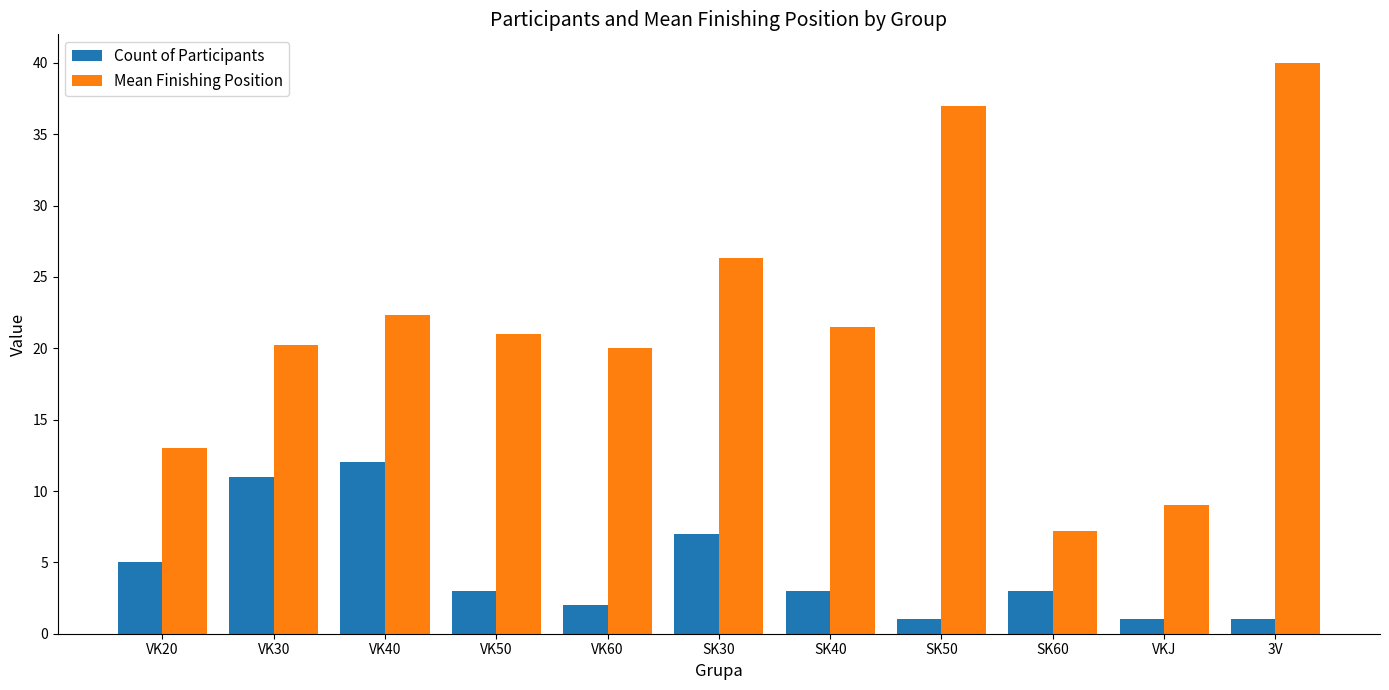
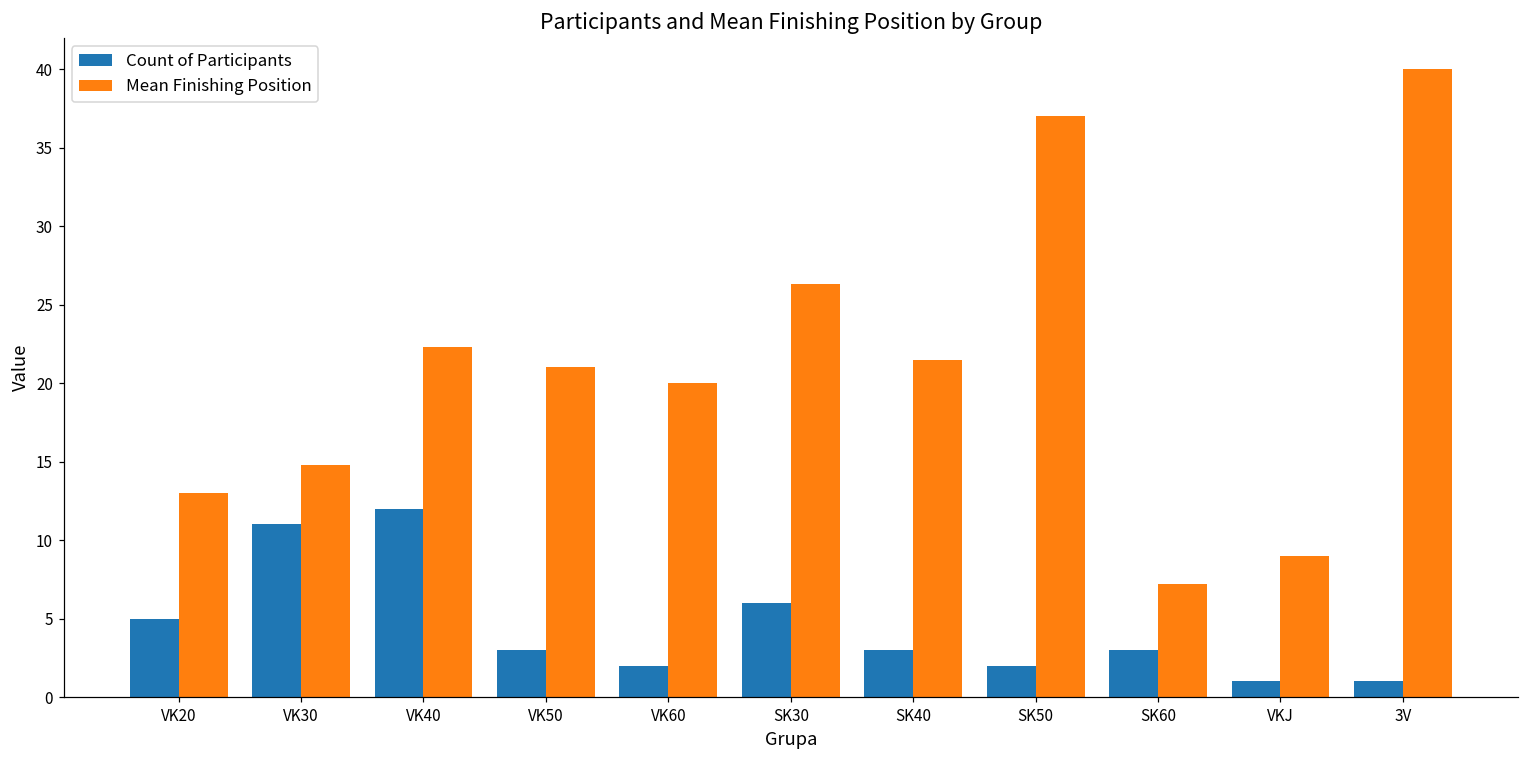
  {
    "Count of Participants": {
      "VK20": 5,
      "VK30": 11,
      "VK40": 12,
      "VK50": 3,
      "VK60": 2,
-     "SK30": 7,
+     "SK30": 6,
      "SK40": 3,
-     "SK50": 1,
+     "SK50": 2,
      "SK60": 3,
      "VKJ": 1,
      "3V": 1
    },
    "Mean Finishing Position": {
      "VK20": 13.0,
-     "VK30": 20.2,
+     "VK30": 14.8,
      "VK40": 22.3,
      "VK50": 21.0,
      "VK60": 20.0,
      "SK30": 26.3,
      "SK40": 21.5,
      "SK50": 37.0,
      "SK60": 7.2,
      "VKJ": 9.0,
      "3V": 40.0
    }
  }
